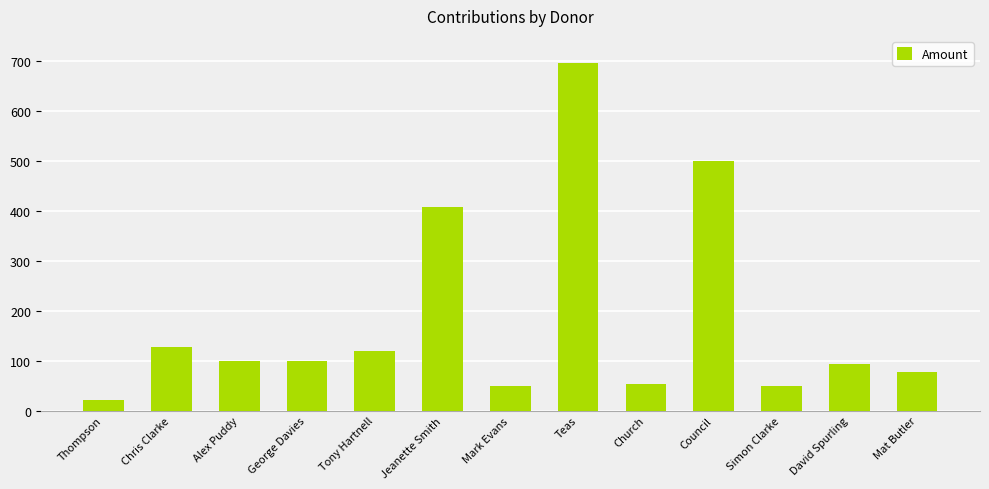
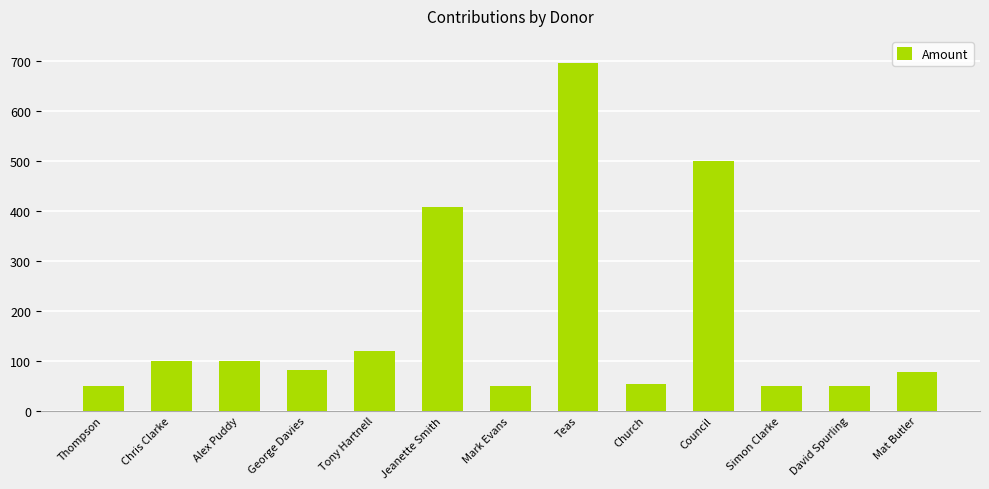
  {
-   "Thompson": 20,
-   "Chris Clarke": 130,
+   "Thompson": 50,
+   "Chris Clarke": 100,
    "Alex Puddy": 100,
-   "George Davies": 100,
+   "George Davies": 80,
    "Tony Hartnell": 120,
    "Jeanette Smith": 410,
    "Mark Evans": 50,
    "Teas": 700,
    "Church": 50,
    "Council": 500,
    "Simon Clarke": 50,
-   "David Spurling": 90,
+   "David Spurling": 50,
    "Mat Butler": 80
  }
